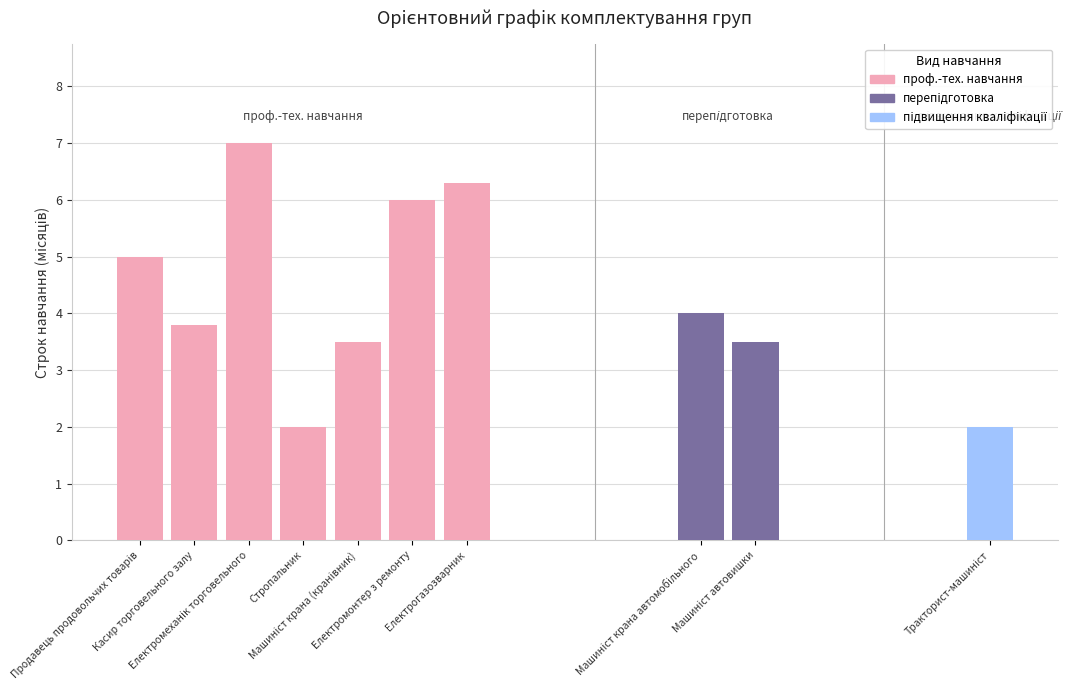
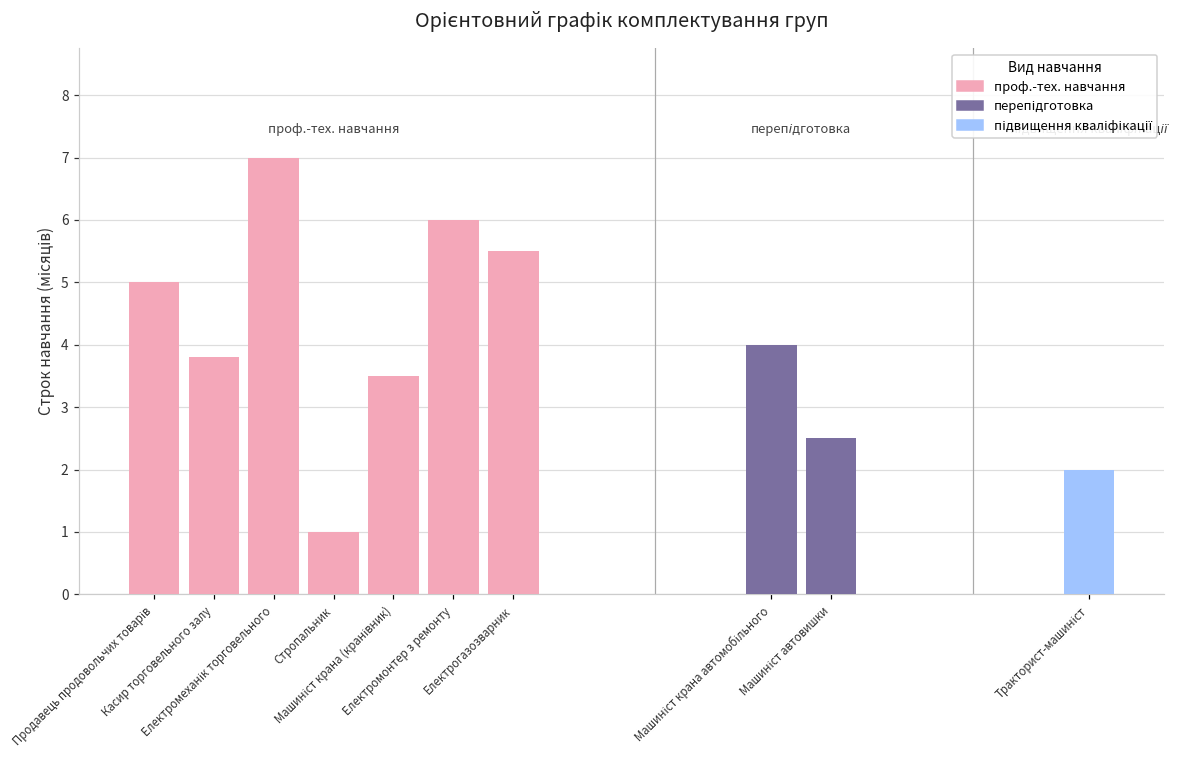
  {
    "проф.-тех. навчання": {
      "Продавець продовольчих товарів": 5.0,
      "Касир торговельного залу": 3.8,
      "Електромеханік торговельного": 7.0,
-     "Стропальник": 2,
+     "Стропальник": 1,
      "Машиніст крана (кранівник)": 3.5,
      "Електромонтер з ремонту": 6.0,
-     "Електрогазозварник": 6.3
+     "Електрогазозварник": 5.5
    },
    "перепідготовка": {
      "Машиніст крана автомобільного": 4.0,
-     "Машиніст автовишки": 3.5
+     "Машиніст автовишки": 2.5
    },
    "підвищення кваліфікації": {
      "Тракторист-машиніст": 2.0
    }
  }
